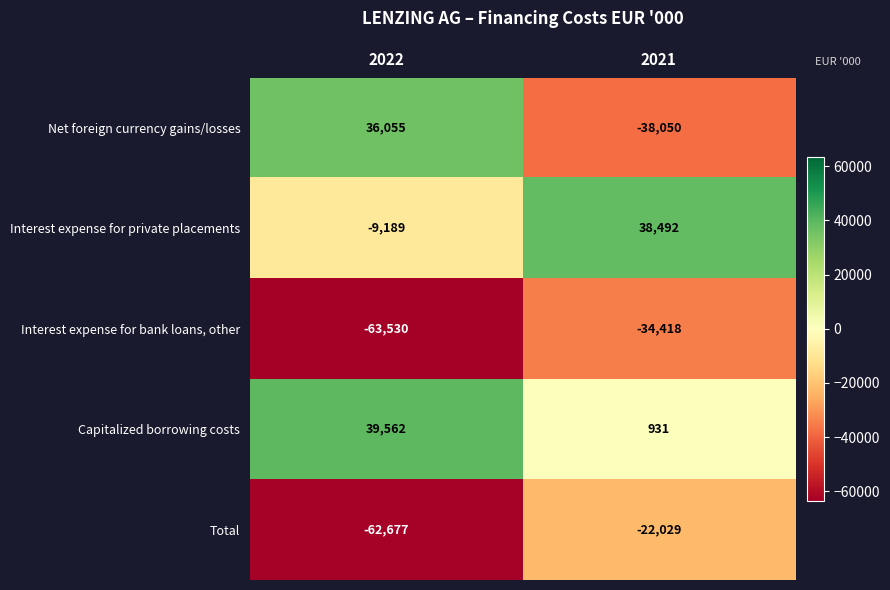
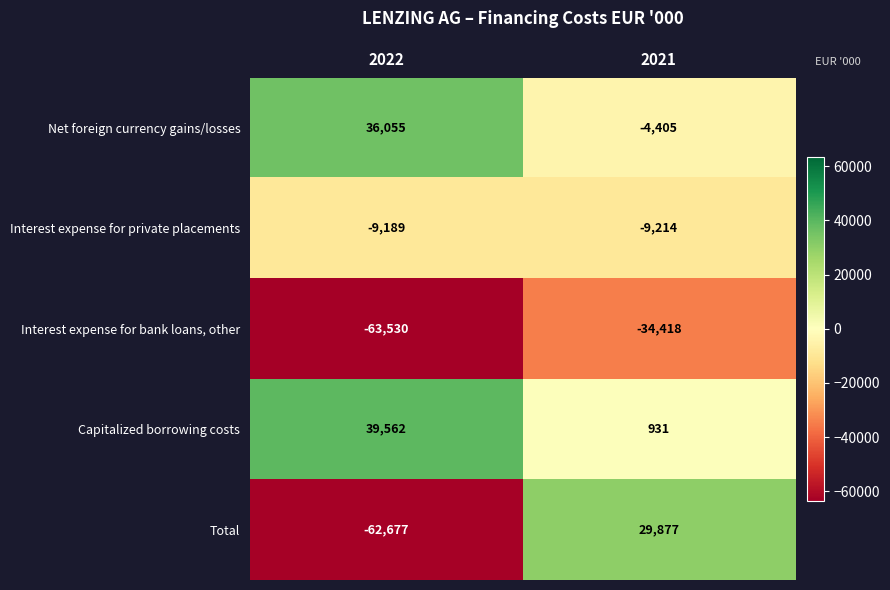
  {
    "Net foreign currency gains/losses": {
      "2022": "36,055",
-     "2021": "-38,050"
+     "2021": "-4,405"
    },
    "Interest expense for private placements": {
      "2022": "-9,189",
-     "2021": "38,492"
+     "2021": "-9,214"
    },
    "Interest expense for bank loans, other": {
      "2022": "-63,530",
      "2021": "-34,418"
    },
    "Capitalized borrowing costs": {
      "2022": "39,562",
      "2021": "931"
    },
    "Total": {
      "2022": "-62,677",
-     "2021": "-22,029"
+     "2021": "29,877"
    }
  }
